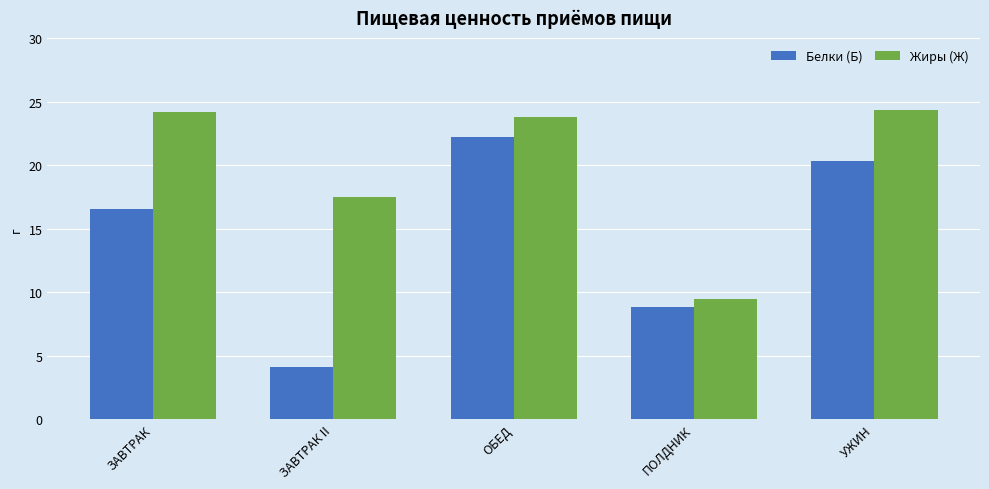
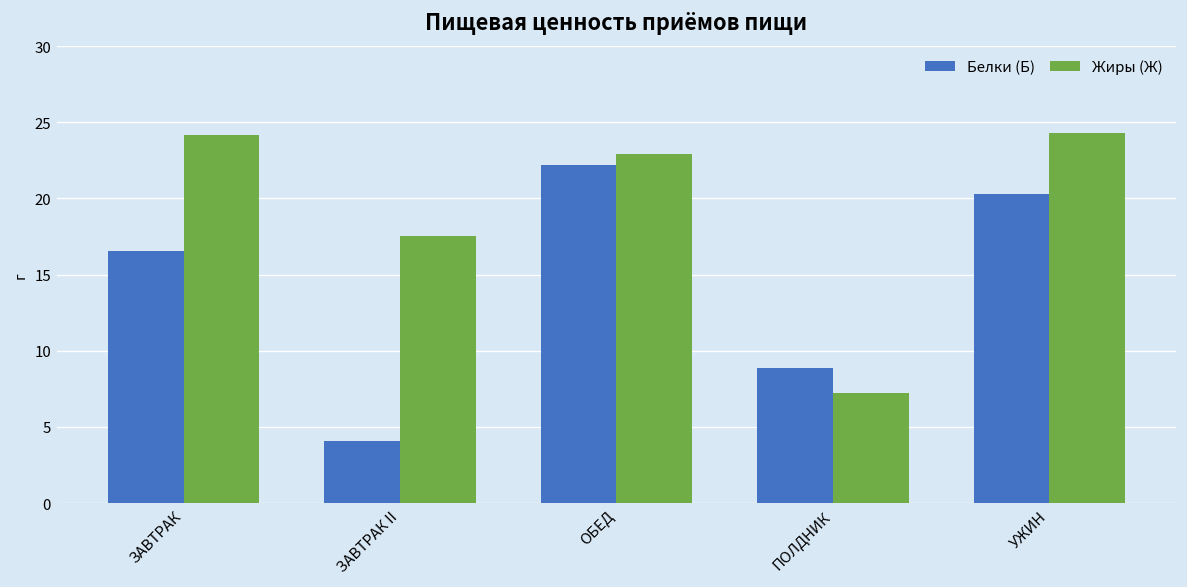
  {
    "Белки (Б)": {
      "ЗАВТРАК": 16.6,
      "ЗАВТРАК II": 4.1,
      "ОБЕД": 22.2,
      "ПОЛДНИК": 8.9,
      "УЖИН": 20.3
    },
    "Жиры (Ж)": {
      "ЗАВТРАК": 24.2,
      "ЗАВТРАК II": 17.5,
-     "ОБЕД": 23.8,
-     "ПОЛДНИК": 9.5,
+     "ОБЕД": 22.9,
+     "ПОЛДНИК": 7.2,
      "УЖИН": 24.3
    }
  }
